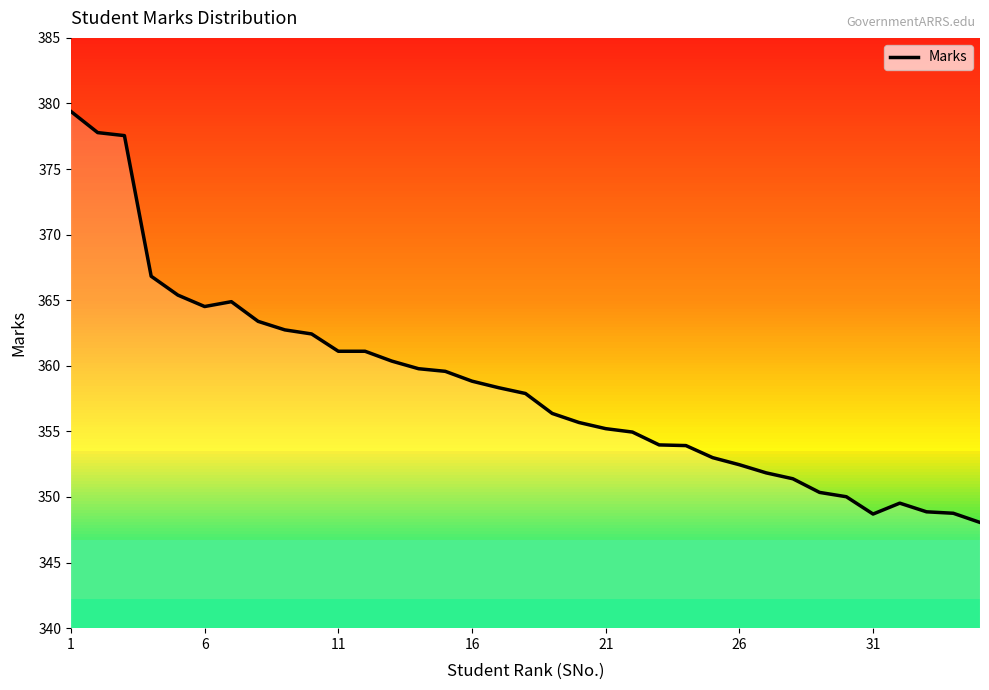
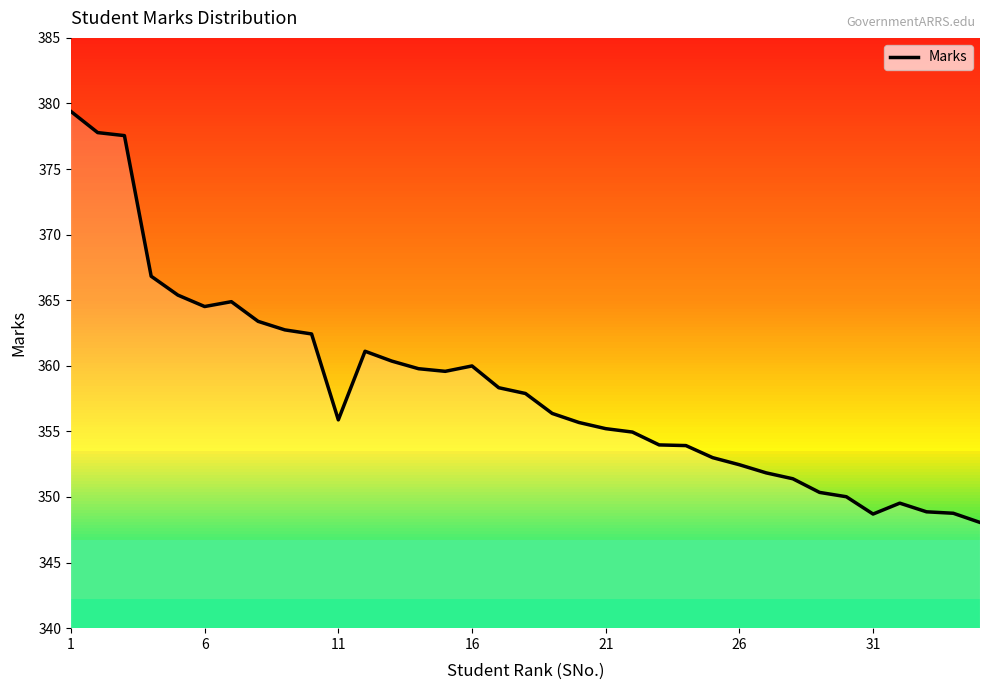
  {
    "1": 379.4,
    "6": 364.5,
-   "11": 361.1,
-   "16": 358.8,
+   "11": 355.9,
+   "16": 360.0,
    "21": 355.2,
    "26": 352.5,
    "31": 348.7
  }
